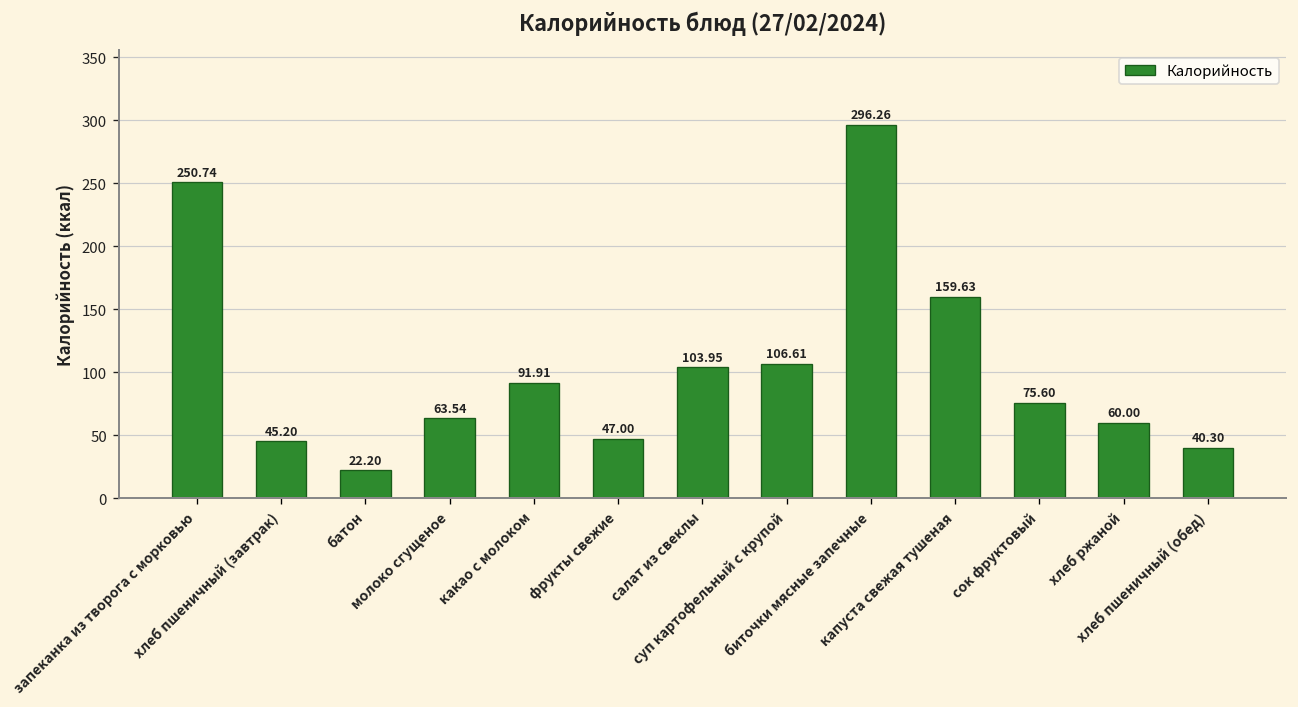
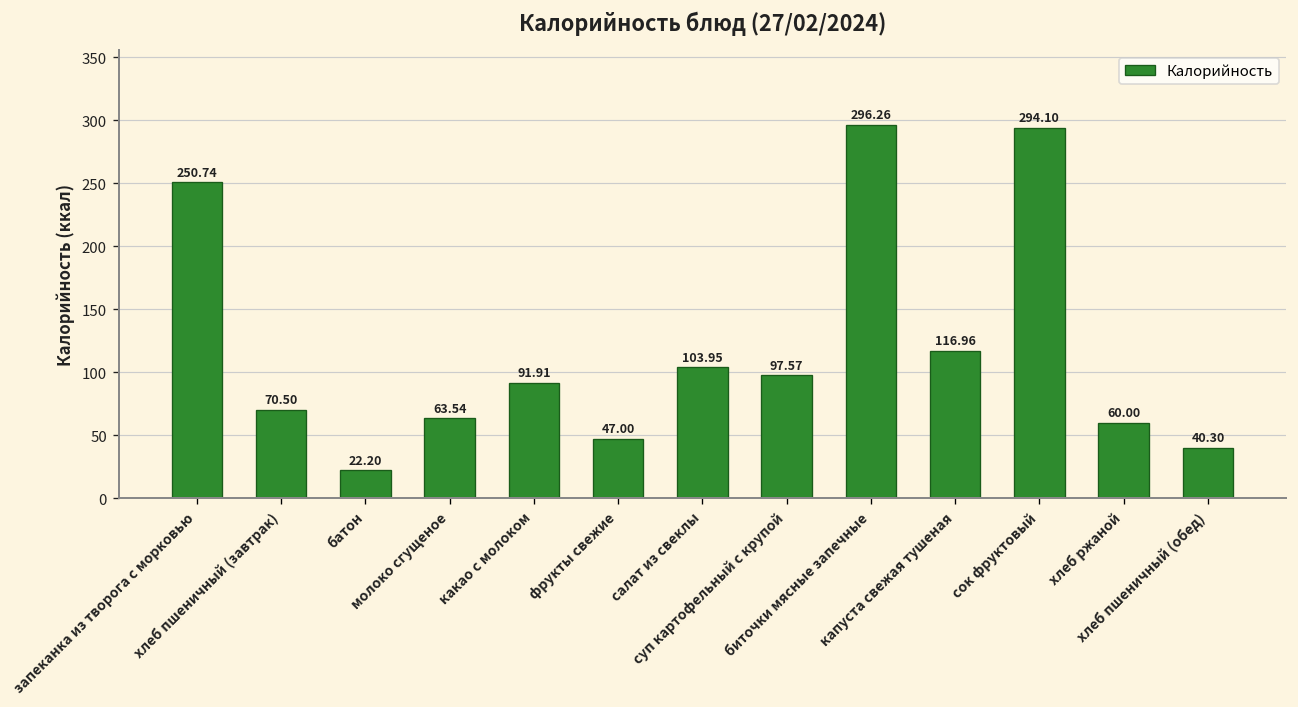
  {
    "запеканка из творога с морковью": 250.74,
-   "хлеб пшеничный (завтрак)": 45.20,
+   "хлеб пшеничный (завтрак)": 70.50,
    "батон": 22.20,
    "молоко сгущеное": 63.54,
    "какао с молоком": 91.91,
    "фрукты свежие": 47.00,
    "салат из свеклы": 103.95,
-   "суп картофельный с крупой": 106.61,
+   "суп картофельный с крупой": 97.57,
    "биточки мясные запечные": 296.26,
-   "капуста свежая тушеная": 159.63,
-   "сок фруктовый": 75.60,
+   "капуста свежая тушеная": 116.96,
+   "сок фруктовый": 294.10,
    "хлеб ржаной": 60.00,
    "хлеб пшеничный (обед)": 40.30
  }
